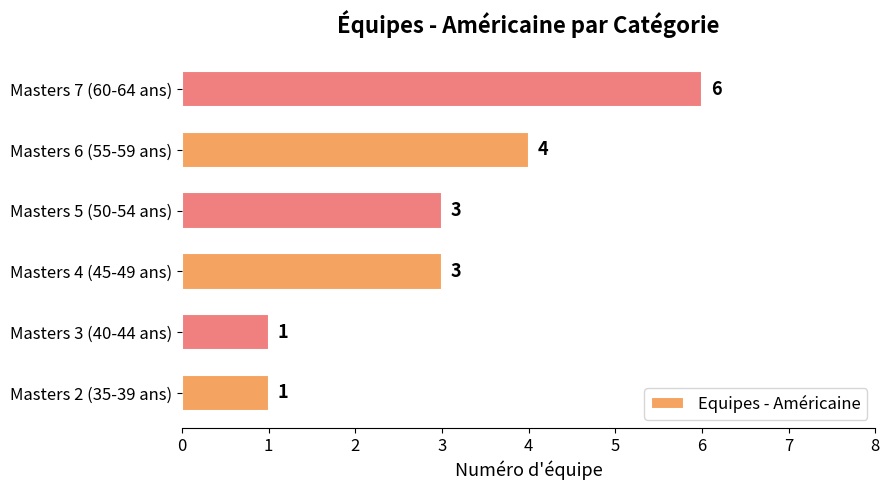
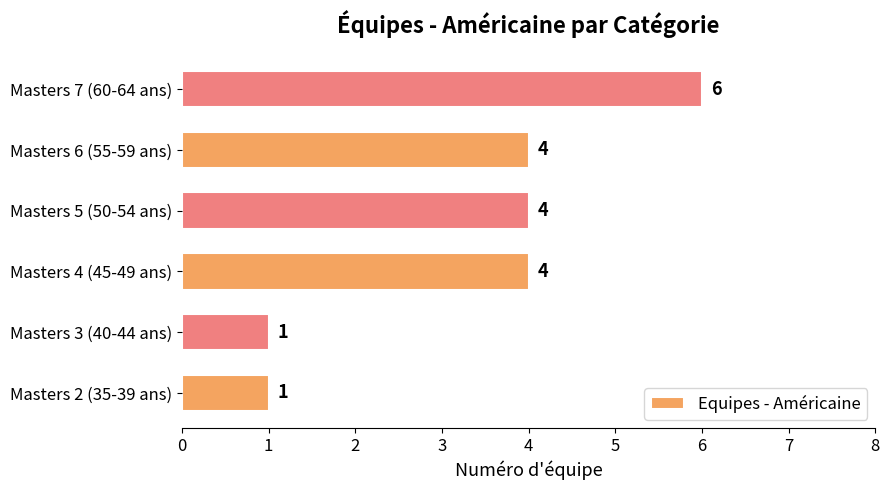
  {
    "Masters 7 (60-64 ans)": 6,
    "Masters 6 (55-59 ans)": 4,
-   "Masters 5 (50-54 ans)": 3,
-   "Masters 4 (45-49 ans)": 3,
+   "Masters 5 (50-54 ans)": 4,
+   "Masters 4 (45-49 ans)": 4,
    "Masters 3 (40-44 ans)": 1,
    "Masters 2 (35-39 ans)": 1
  }
